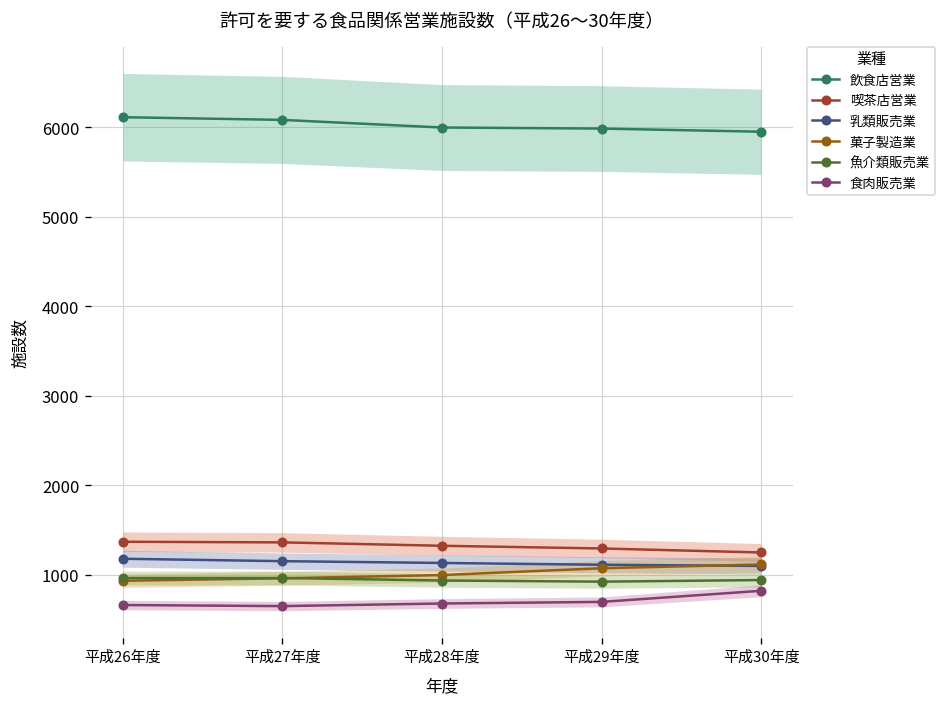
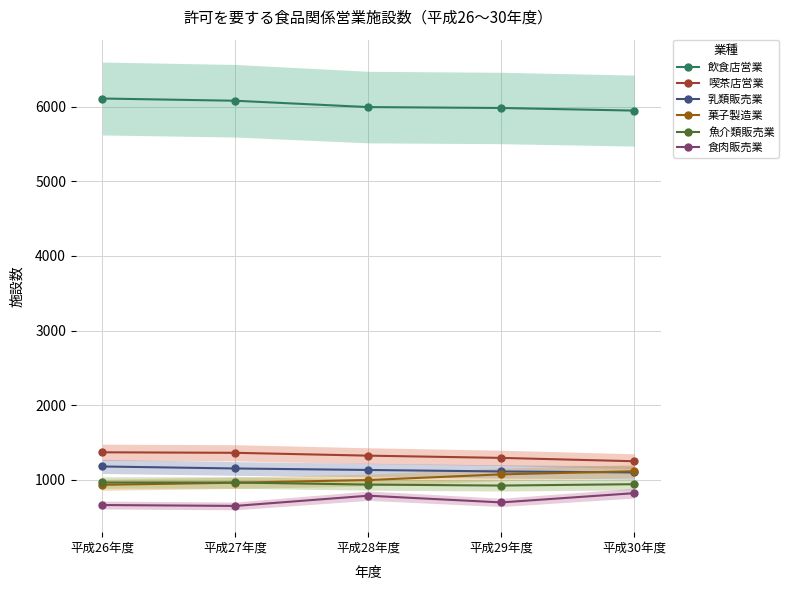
  {
    "食肉販売業": {
      "平成26年度": 700,
      "平成27年度": 600,
-     "平成28年度": 700,
+     "平成28年度": 800,
      "平成29年度": 700,
      "平成30年度": 800
    }
  }
